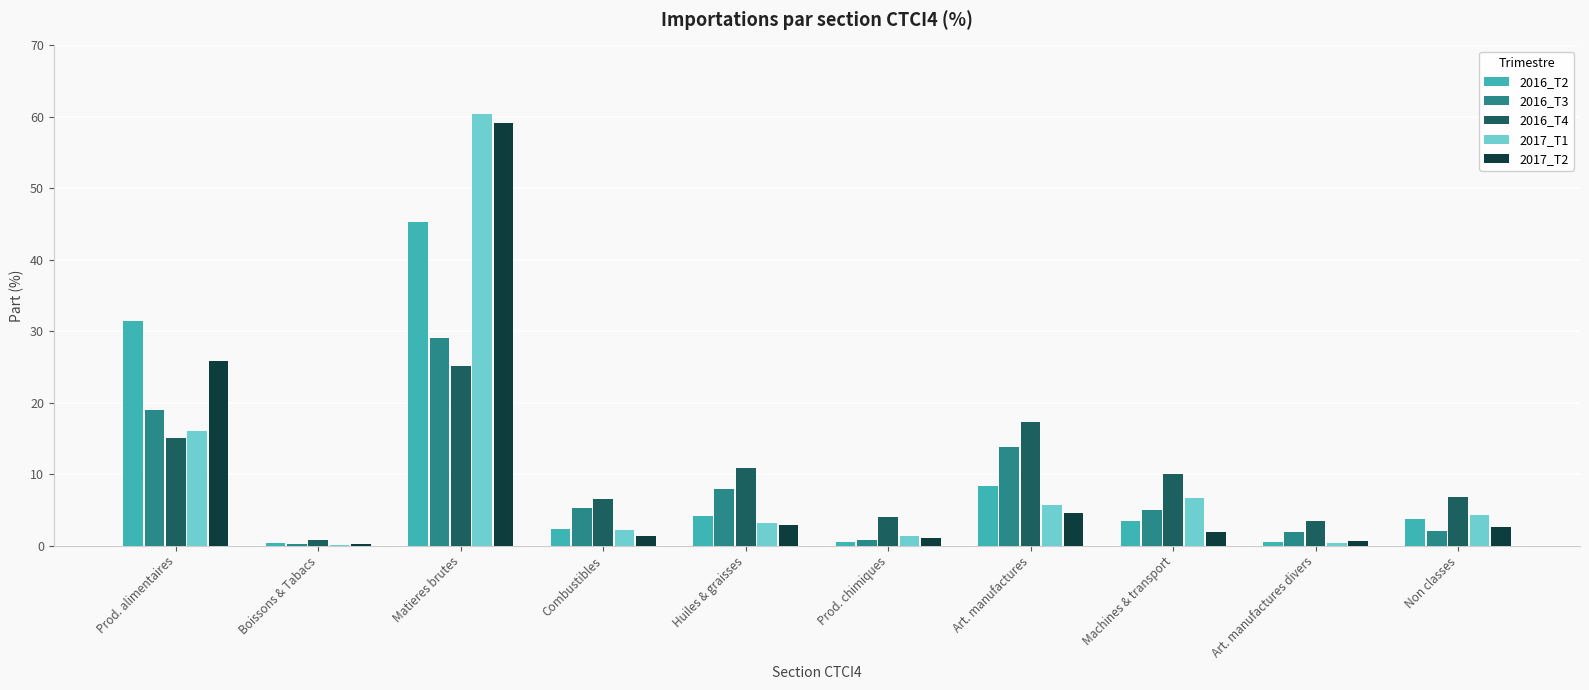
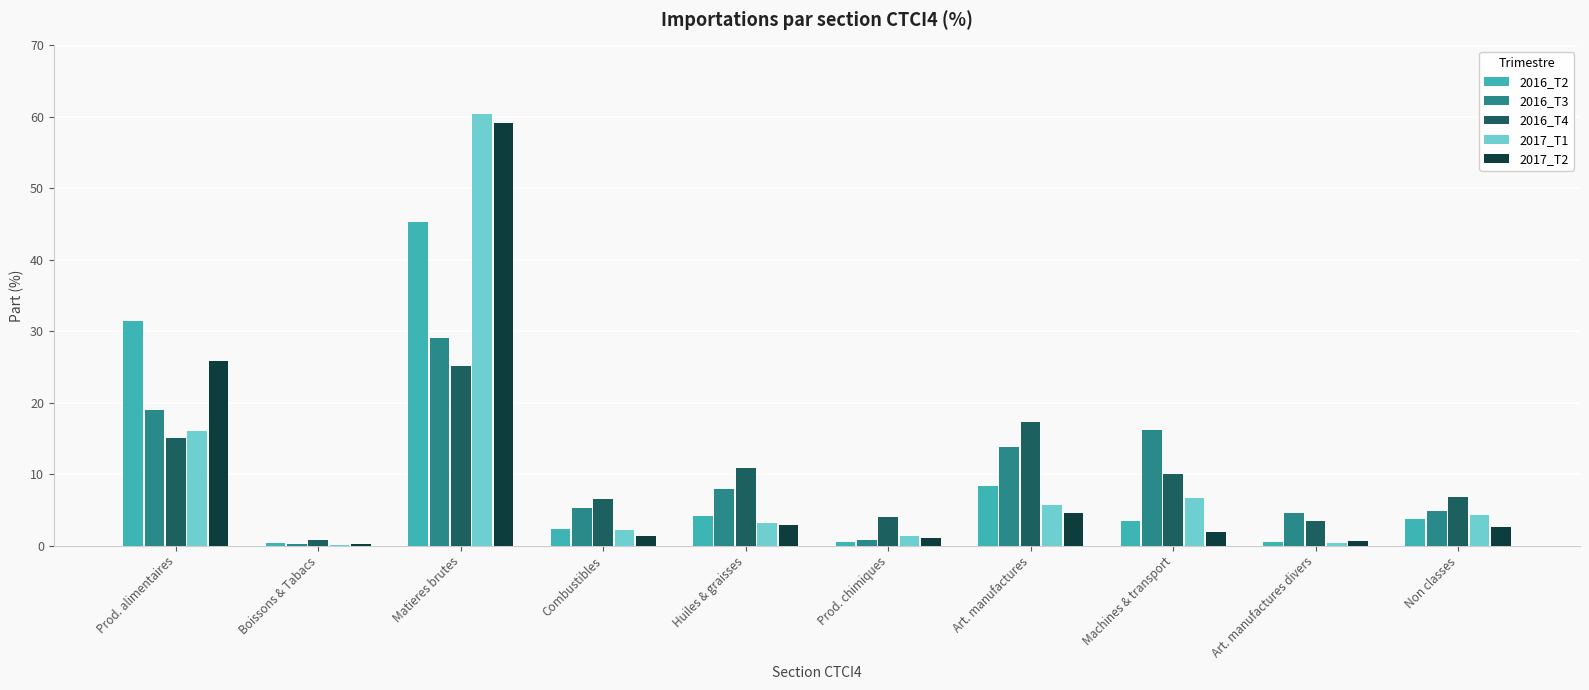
  {
    "2016_T3": {
      "Prod. alimentaires": 19,
      "Matieres brutes": 29,
      "Combustibles": 5,
      "Huiles & graisses": 8,
      "Prod. chimiques": 1,
      "Art. manufactures": 14,
-     "Machines & transport": 5,
-     "Art. manufactures divers": 2,
-     "Non classes": 2
+     "Machines & transport": 16,
+     "Art. manufactures divers": 5,
+     "Non classes": 5
    }
  }
